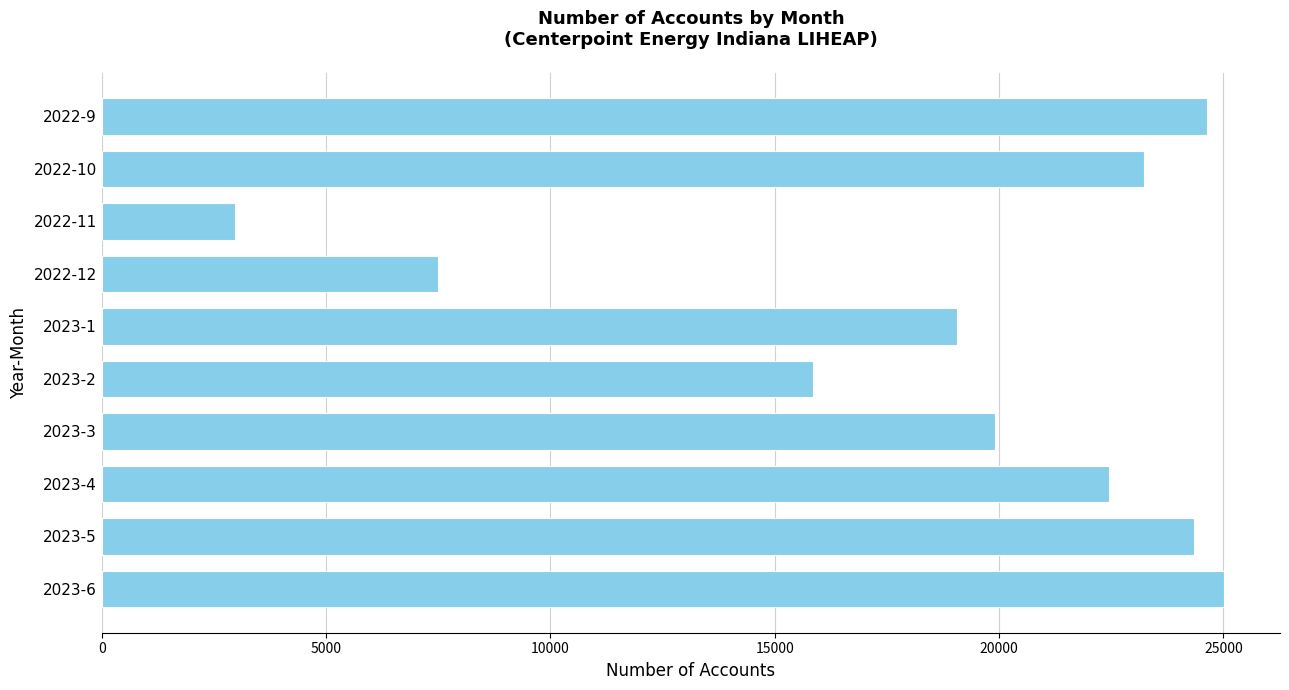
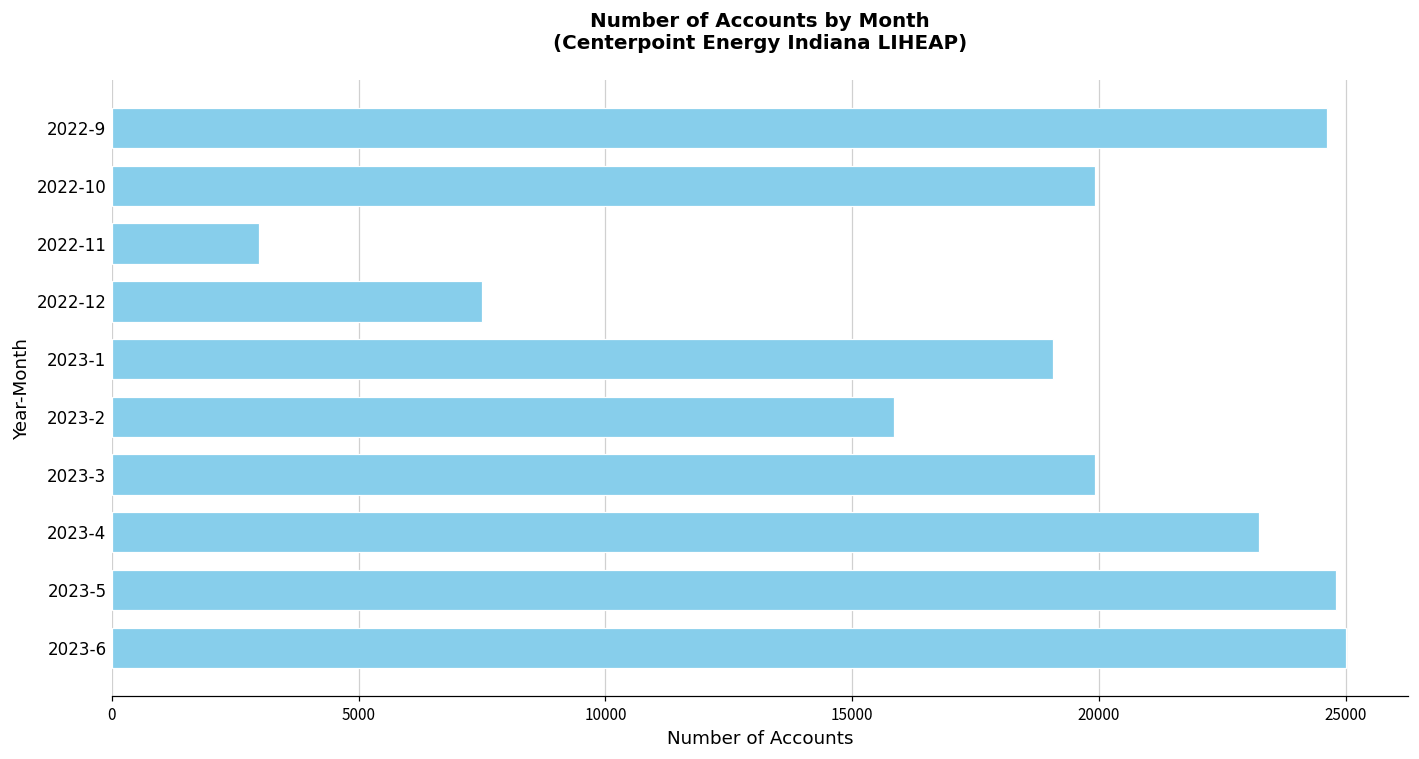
  {
    "2022-9": 24600,
-   "2022-10": 23200,
+   "2022-10": 19900,
    "2022-11": 3000,
    "2022-12": 7500,
    "2023-1": 19100,
    "2023-2": 15900,
    "2023-3": 19900,
-   "2023-4": 22400,
-   "2023-5": 24300,
+   "2023-4": 23200,
+   "2023-5": 24800,
    "2023-6": 25000
  }
